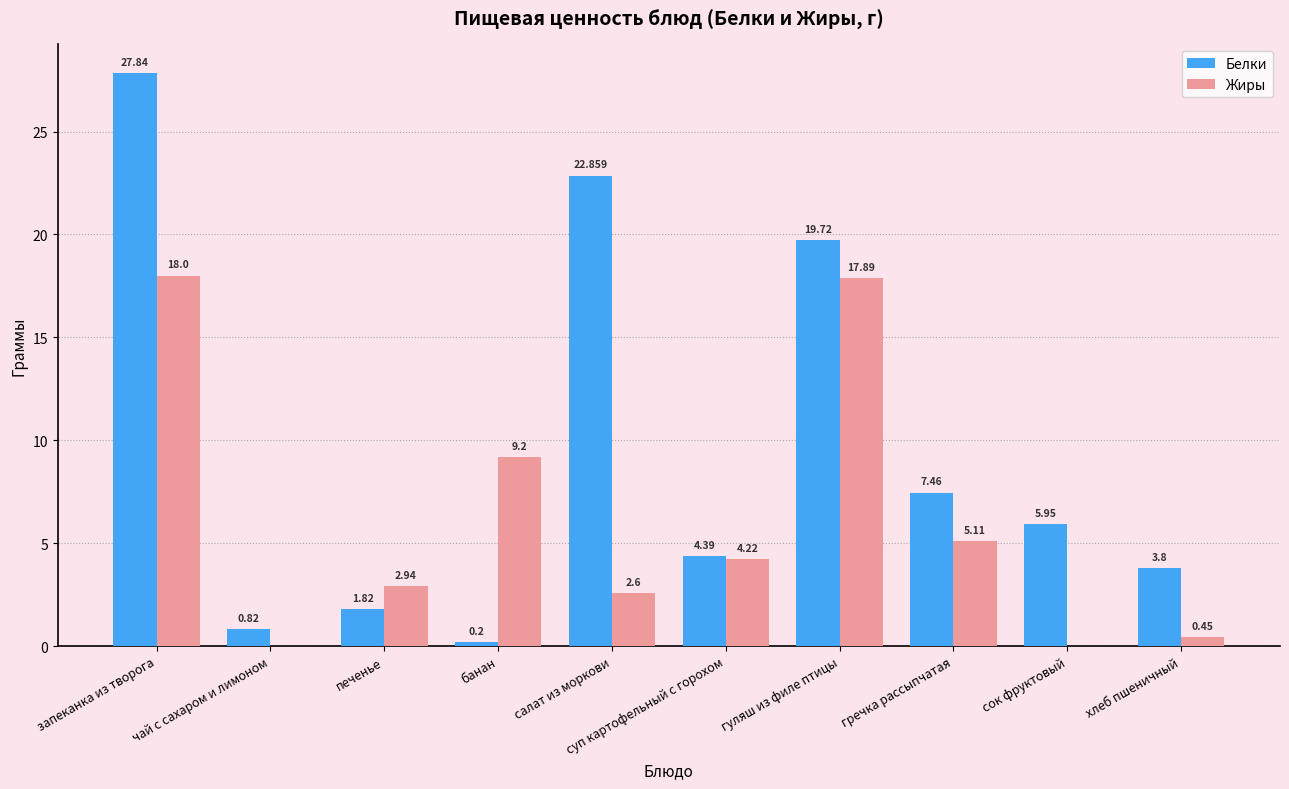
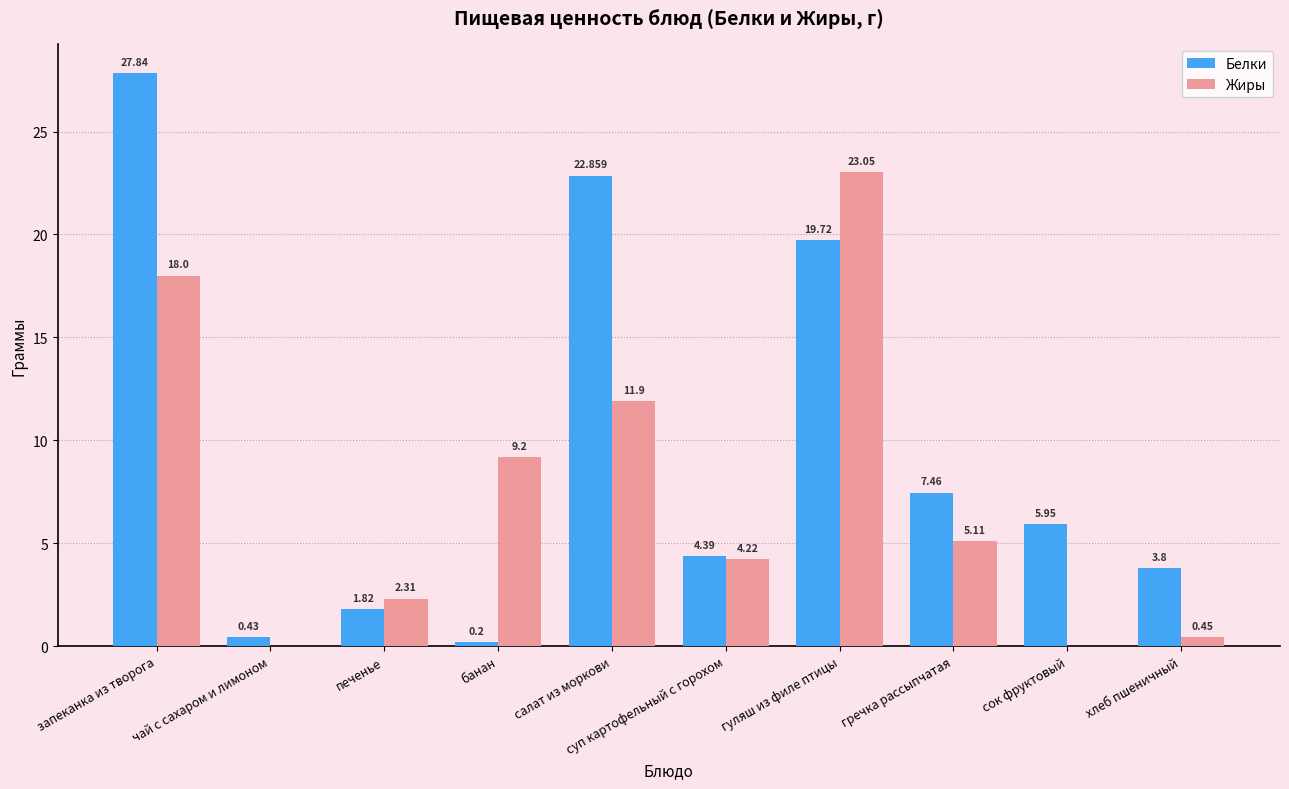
  {
    "Белки": {
      "запеканка из творога": 27.84,
-     "чай с сахаром и лимоном": 0.82,
+     "чай с сахаром и лимоном": 0.43,
      "печенье": 1.82,
      "банан": 0.2,
      "салат из моркови": 22.859,
      "суп картофельный с горохом": 4.39,
      "гуляш из филе птицы": 19.72,
      "гречка рассыпчатая": 7.46,
      "сок фруктовый": 5.95,
      "хлеб пшеничный": 3.8
    },
    "Жиры": {
      "запеканка из творога": 18.0,
-     "печенье": 2.94,
+     "печенье": 2.31,
      "банан": 9.2,
-     "салат из моркови": 2.6,
+     "салат из моркови": 11.9,
      "суп картофельный с горохом": 4.22,
-     "гуляш из филе птицы": 17.89,
+     "гуляш из филе птицы": 23.05,
      "гречка рассыпчатая": 5.11,
      "хлеб пшеничный": 0.45
    }
  }
